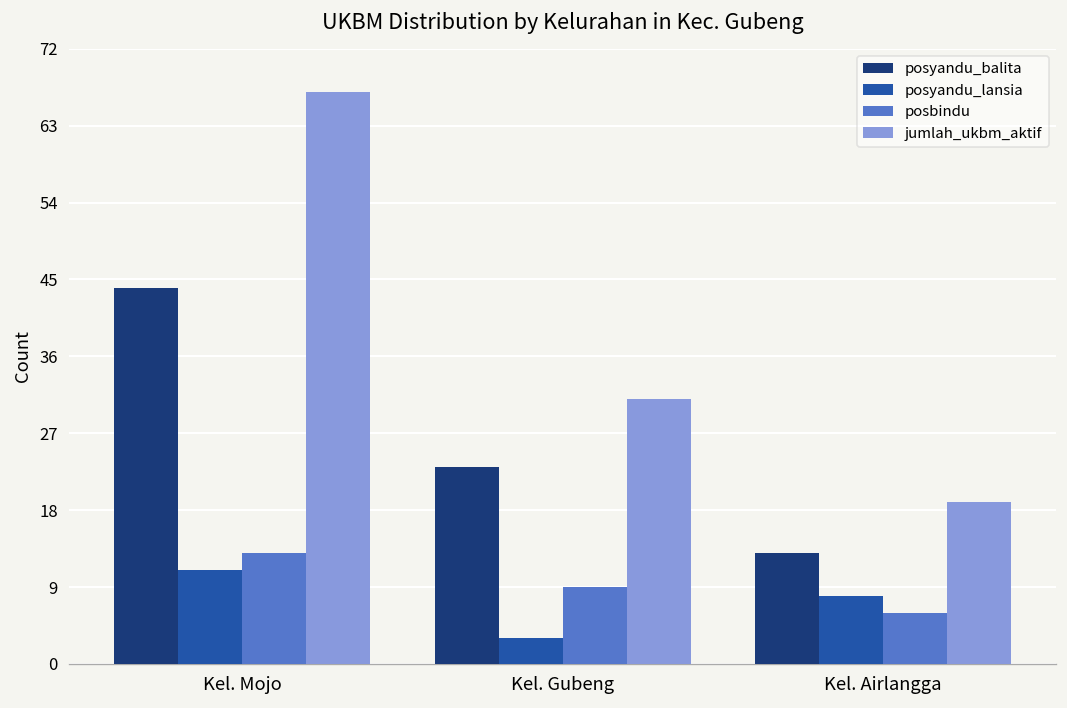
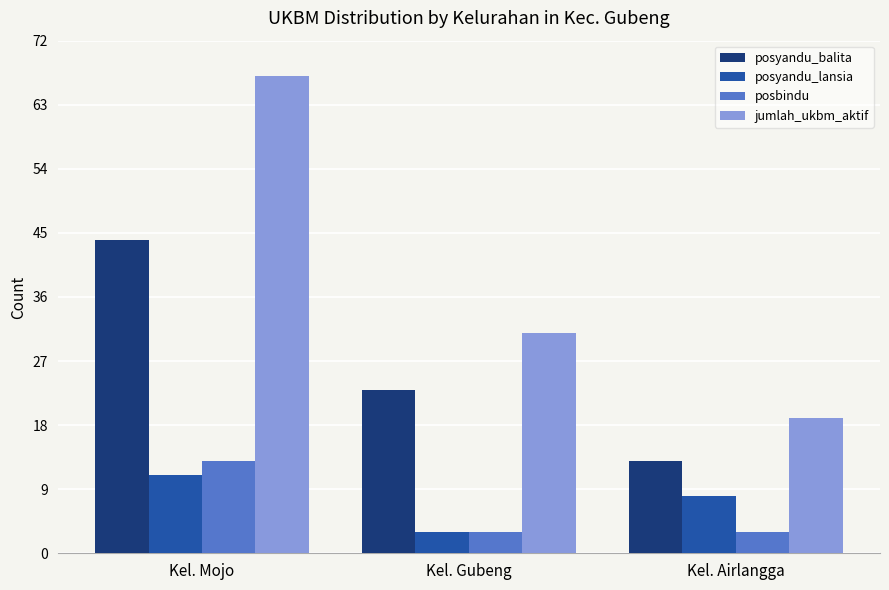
  {
    "posbindu": {
      "Kel. Mojo": 13,
-     "Kel. Gubeng": 9,
-     "Kel. Airlangga": 6
+     "Kel. Gubeng": 3,
+     "Kel. Airlangga": 3
    },
    "jumlah_ukbm_aktif": {
      "Kel. Mojo": 67,
      "Kel. Gubeng": 31,
      "Kel. Airlangga": 19
    }
  }
